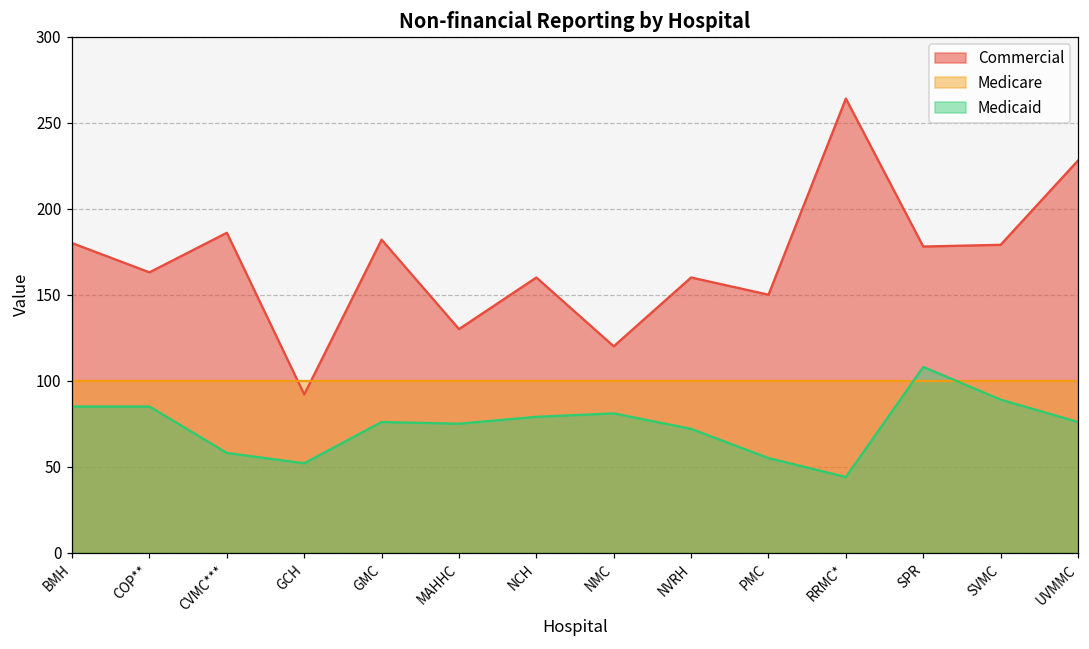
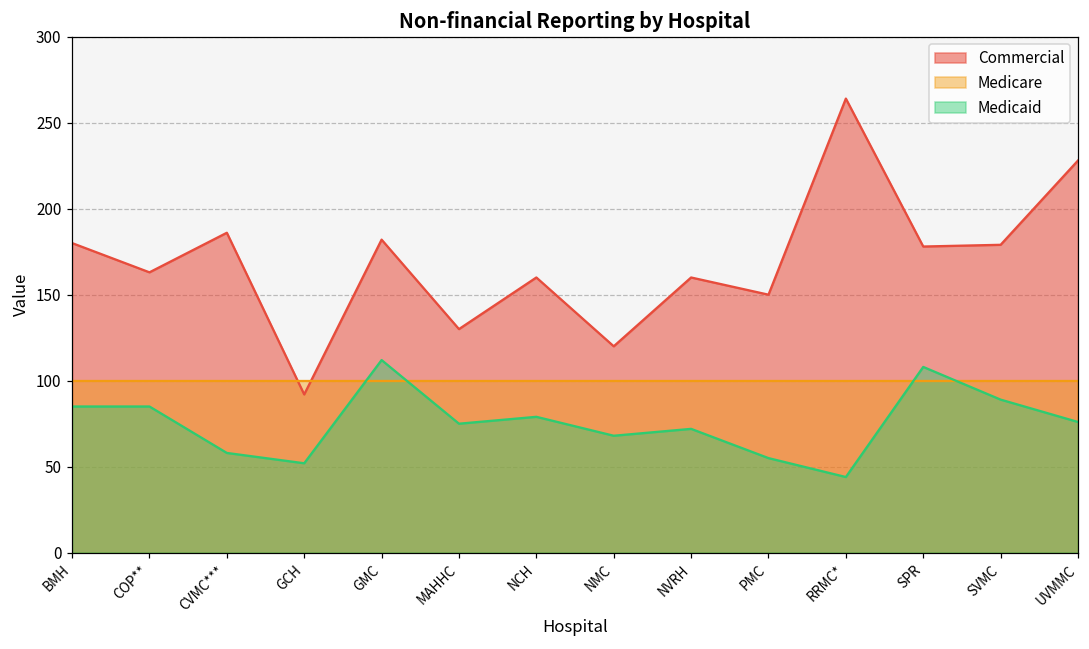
  {
    "Commercial": {
      "BMH": 180,
      "COP**": 163,
      "CVMC***": 186,
      "GCH": 92,
      "GMC": 182,
      "MAHHC": 130,
      "NCH": 160,
      "NMC": 120,
      "NVRH": 160,
      "PMC": 150,
      "RRMC*": 264,
      "SPR": 178,
      "SVMC": 179,
      "UVMMC": 228
    },
    "Medicare": {
      "BMH": 100,
      "COP**": 100,
      "CVMC***": 100,
      "GCH": 100,
      "GMC": 100,
      "MAHHC": 100,
      "NCH": 100,
      "NMC": 100,
      "NVRH": 100,
      "PMC": 100,
      "RRMC*": 100,
      "SPR": 100,
      "SVMC": 100,
      "UVMMC": 100
    },
    "Medicaid": {
      "BMH": 85,
      "COP**": 85,
      "CVMC***": 58,
      "GCH": 52,
-     "GMC": 76,
+     "GMC": 112,
      "MAHHC": 75,
      "NCH": 79,
-     "NMC": 81,
+     "NMC": 68,
      "NVRH": 72,
      "PMC": 55,
      "RRMC*": 44,
      "SPR": 108,
      "SVMC": 89,
      "UVMMC": 76
    }
  }
